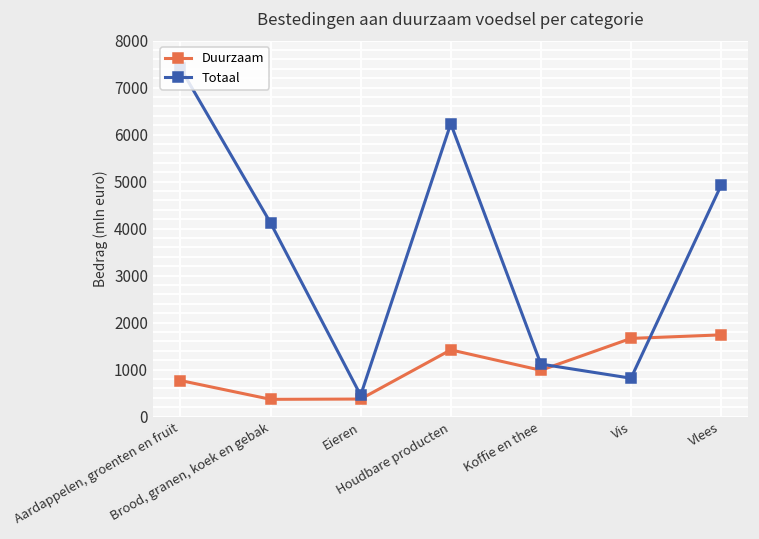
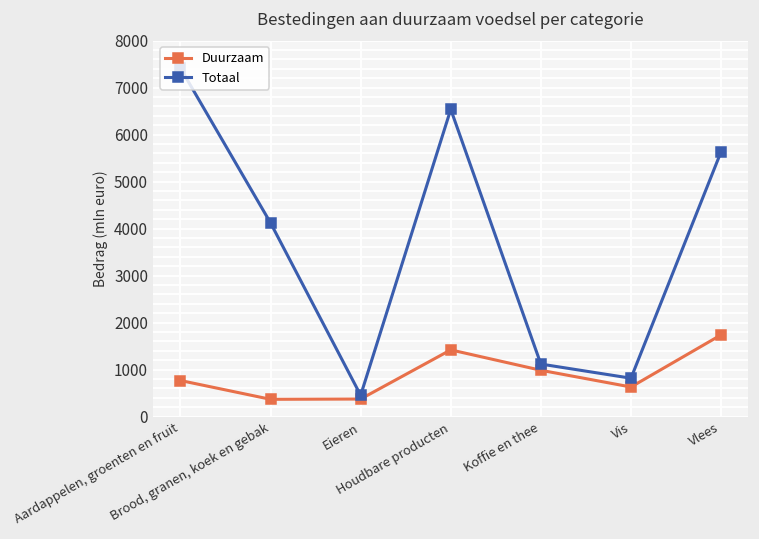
  {
    "Duurzaam": {
      "Aardappelen, groenten en fruit": 800,
      "Brood, granen, koek en gebak": 400,
      "Eieren": 400,
      "Houdbare producten": 1400,
      "Koffie en thee": 1000,
-     "Vis": 1700,
+     "Vis": 600,
      "Vlees": 1700
    },
    "Totaal": {
      "Brood, granen, koek en gebak": 4100,
      "Eieren": 500,
-     "Houdbare producten": 6200,
+     "Houdbare producten": 6500,
      "Koffie en thee": 1100,
      "Vis": 800,
-     "Vlees": 4900
+     "Vlees": 5600
    }
  }
